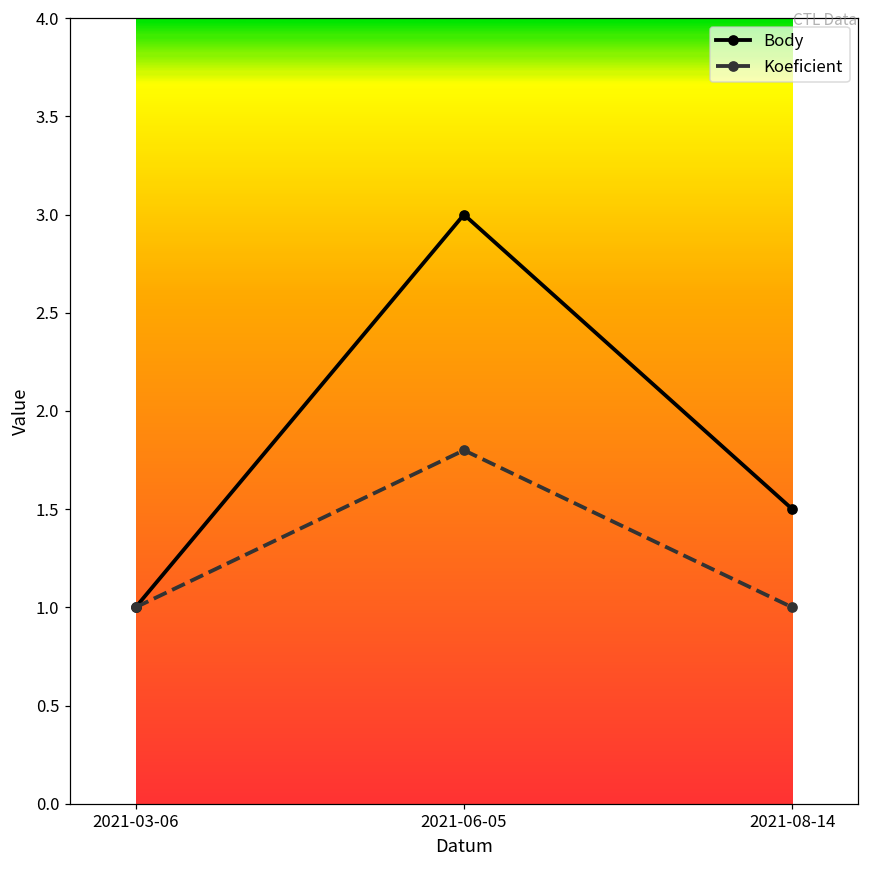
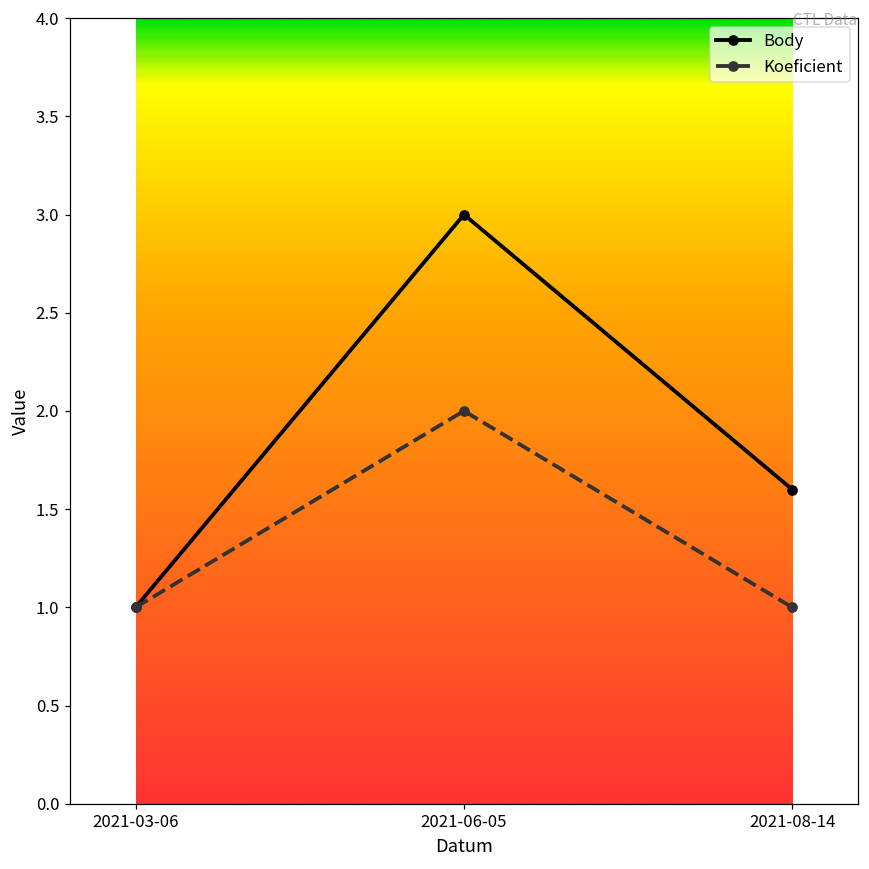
  {
    "Body": {
      "2021-06-05": 3.0,
-     "2021-08-14": 1.5
+     "2021-08-14": 1.6
    },
    "Koeficient": {
-     "2021-06-05": 1.8,
+     "2021-06-05": 2.0,
      "2021-08-14": 1.0
    }
  }
